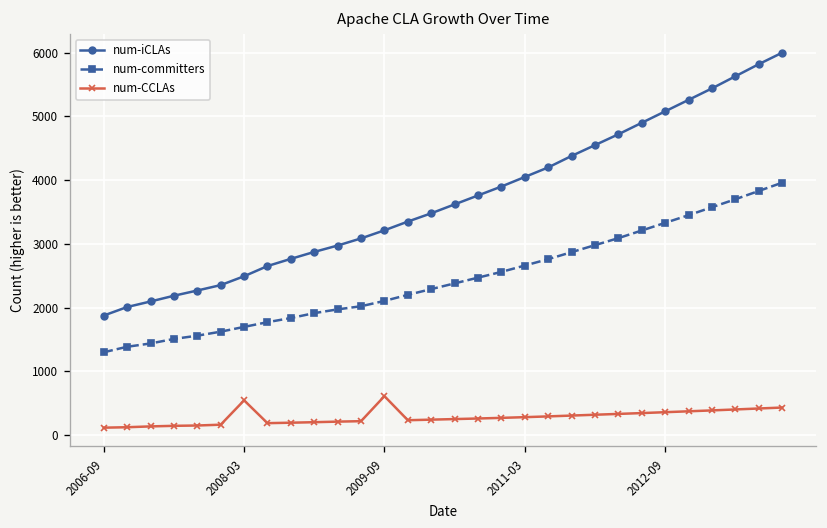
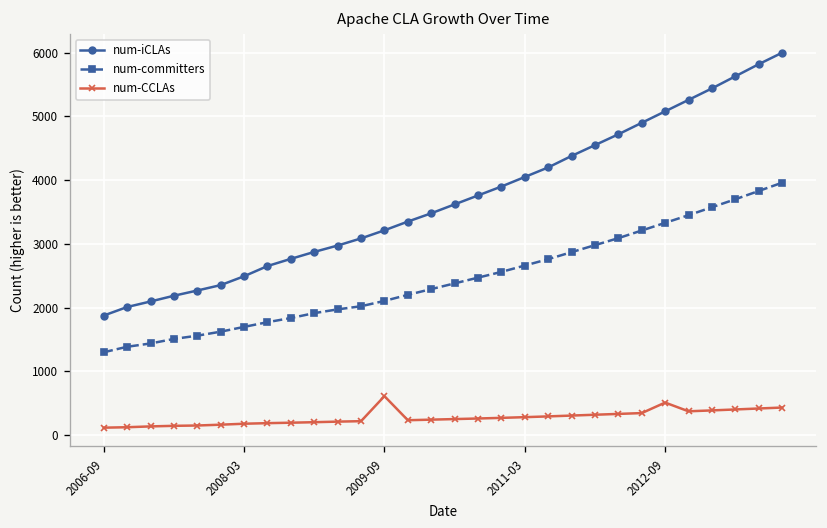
  {
    "num-CCLAs": {
      "2006-09": 100,
-     "2008-03": 500,
+     "2008-03": 200,
      "2009-09": 600,
      "2011-03": 300,
-     "2012-09": 400
+     "2012-09": 500
    }
  }
